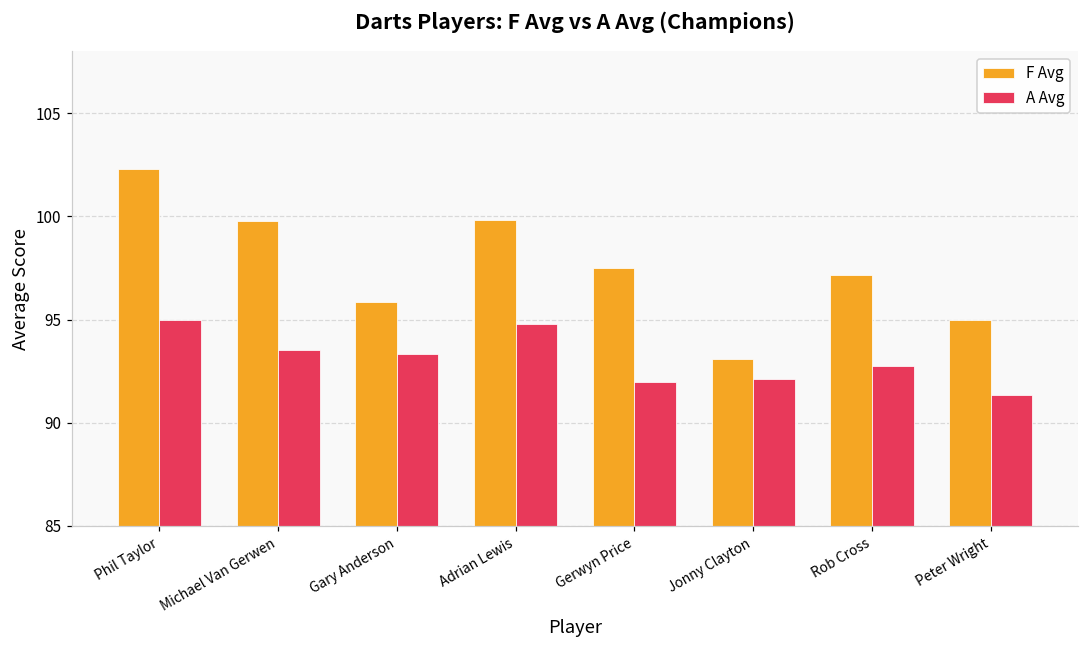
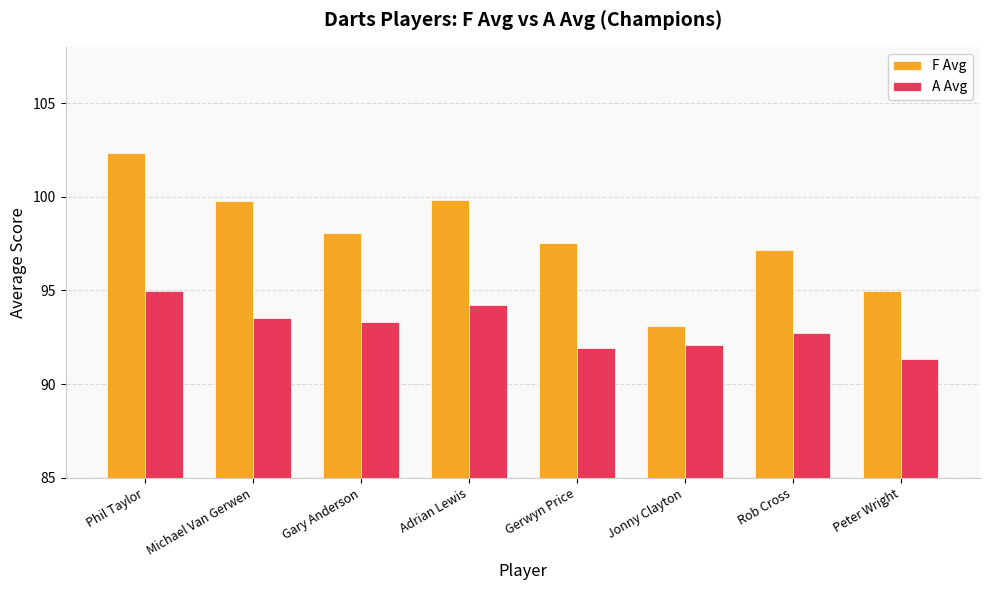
  {
    "F Avg": {
      "Phil Taylor": 102.3,
      "Michael Van Gerwen": 99.8,
-     "Gary Anderson": 95.9,
+     "Gary Anderson": 98.1,
      "Adrian Lewis": 99.9,
      "Gerwyn Price": 97.5,
      "Jonny Clayton": 93.1,
      "Rob Cross": 97.1,
      "Peter Wright": 95.0
    },
    "A Avg": {
      "Phil Taylor": 95.0,
      "Michael Van Gerwen": 93.5,
      "Gary Anderson": 93.3,
-     "Adrian Lewis": 94.8,
+     "Adrian Lewis": 94.3,
      "Gerwyn Price": 92.0,
      "Jonny Clayton": 92.1,
      "Rob Cross": 92.7,
      "Peter Wright": 91.4
    }
  }
